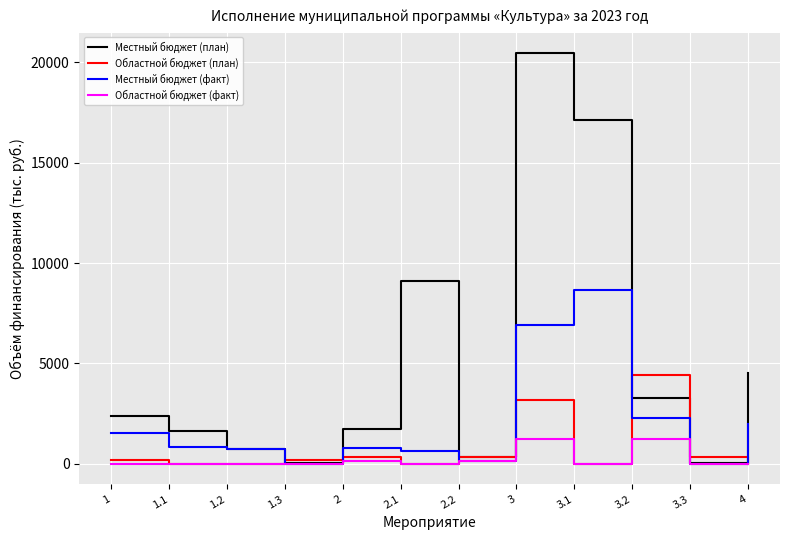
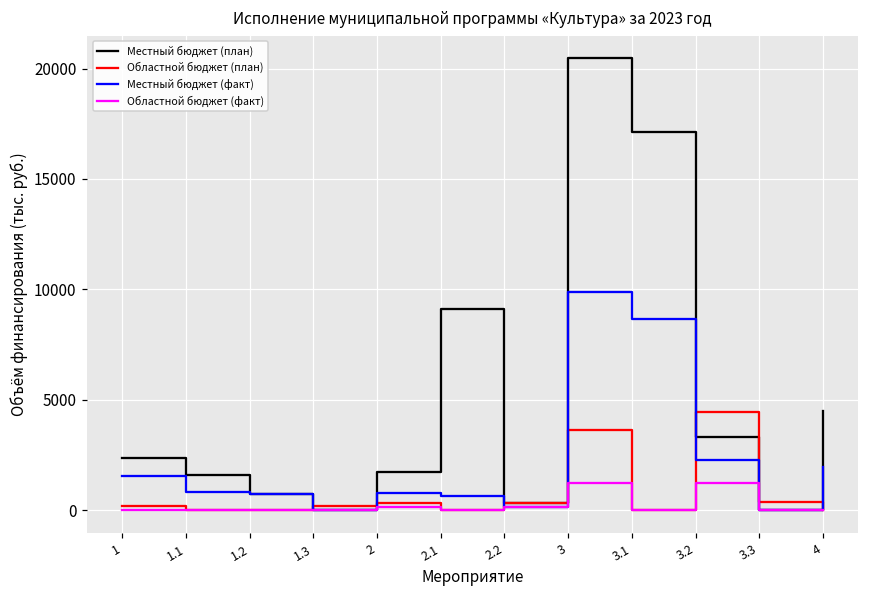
  {
    "Местный бюджет (план)": {
      "1": 2400,
      "1.1": 1600,
      "2": 1700,
      "2.1": 9100,
      "3": 20500,
      "3.1": 17100,
      "3.2": 3300,
      "4": 4500
    },
    "Областной бюджет (план)": {
      "1": 200,
      "1.3": 200,
      "2": 300,
-     "3": 3200,
+     "3": 3600,
      "3.2": 4400,
      "3.3": 400
    },
    "Местный бюджет (факт)": {
      "1": 1600,
      "1.1": 800,
      "2": 800,
      "2.1": 600,
-     "3": 6900,
+     "3": 9900,
      "3.1": 8600,
      "3.2": 2300,
      "4": 2000
    },
    "Областной бюджет (факт)": {
      "1": 0,
      "2": 100,
      "3": 1200,
      "3.2": 1200
    }
  }
